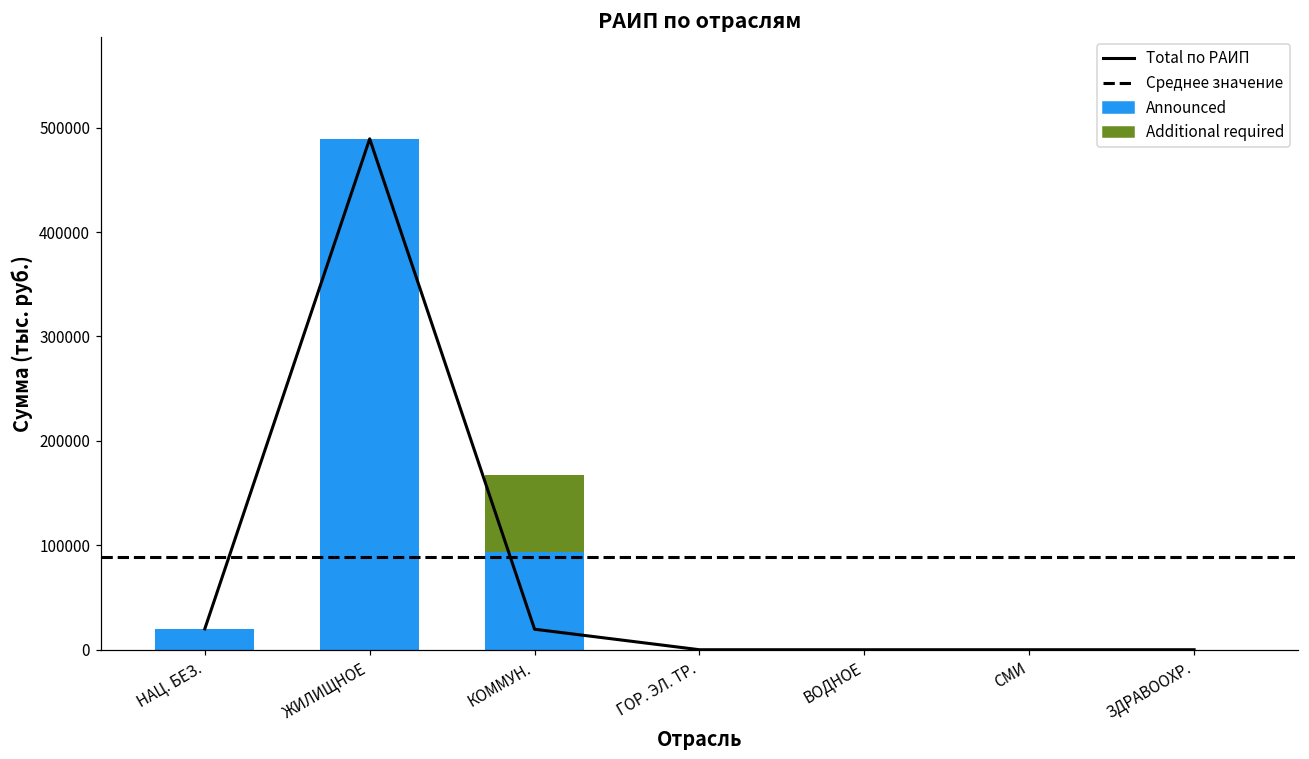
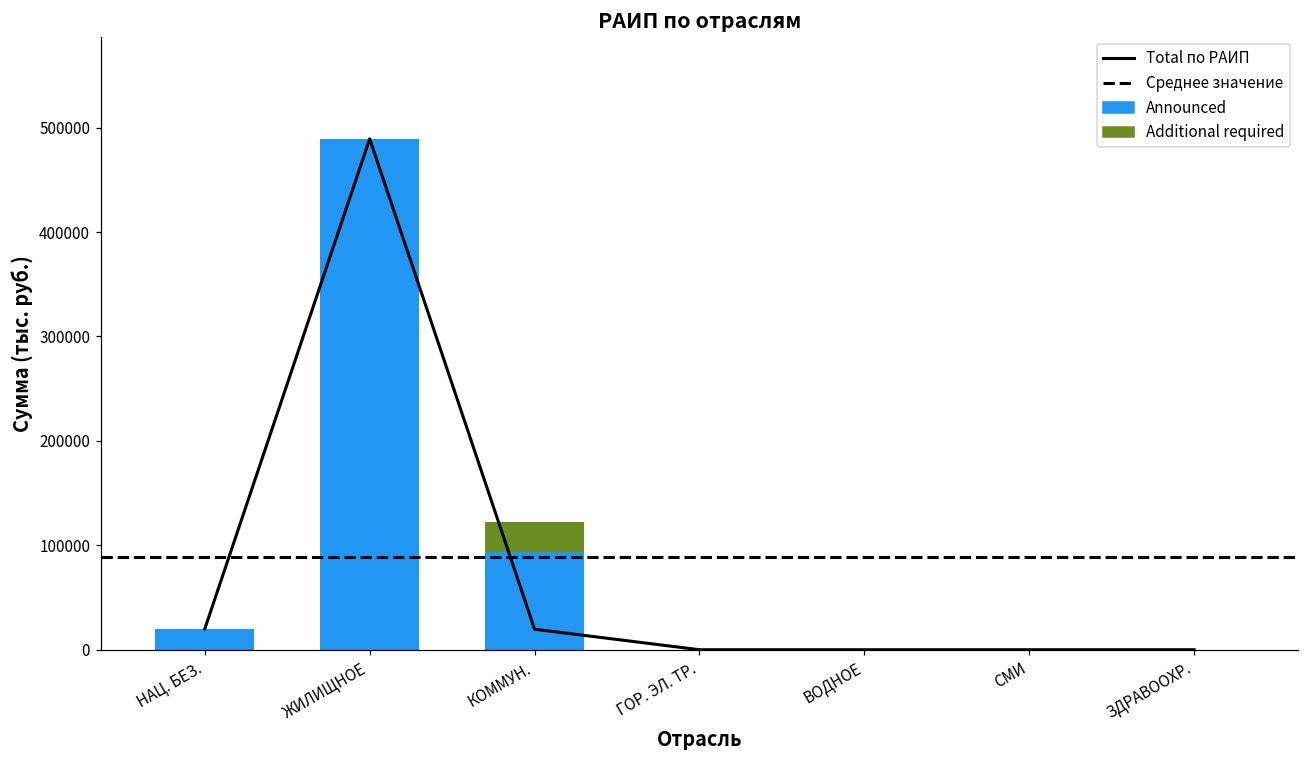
  {
    "Total по РАИП": {
      "НАЦ. БЕЗ.": 20000,
      "ЖИЛИЩНОЕ": 490000,
      "КОММУН.": 20000,
      "ГОР. ЭЛ. ТР.": 0,
      "ВОДНОЕ": 0,
      "СМИ": 0,
      "ЗДРАВООХР.": 0
    },
    "Announced": {
      "НАЦ. БЕЗ.": 20000,
      "ЖИЛИЩНОЕ": 490000,
      "КОММУН.": 90000,
      "ГОР. ЭЛ. ТР.": 0,
      "ВОДНОЕ": 0,
      "СМИ": 0,
      "ЗДРАВООХР.": 0
    },
    "Additional required": {
      "НАЦ. БЕЗ.": 0,
      "ЖИЛИЩНОЕ": 0,
-     "КОММУН.": 70000,
+     "КОММУН.": 30000,
      "ГОР. ЭЛ. ТР.": 0,
      "ВОДНОЕ": 0,
      "СМИ": 0,
      "ЗДРАВООХР.": 0
    }
  }
